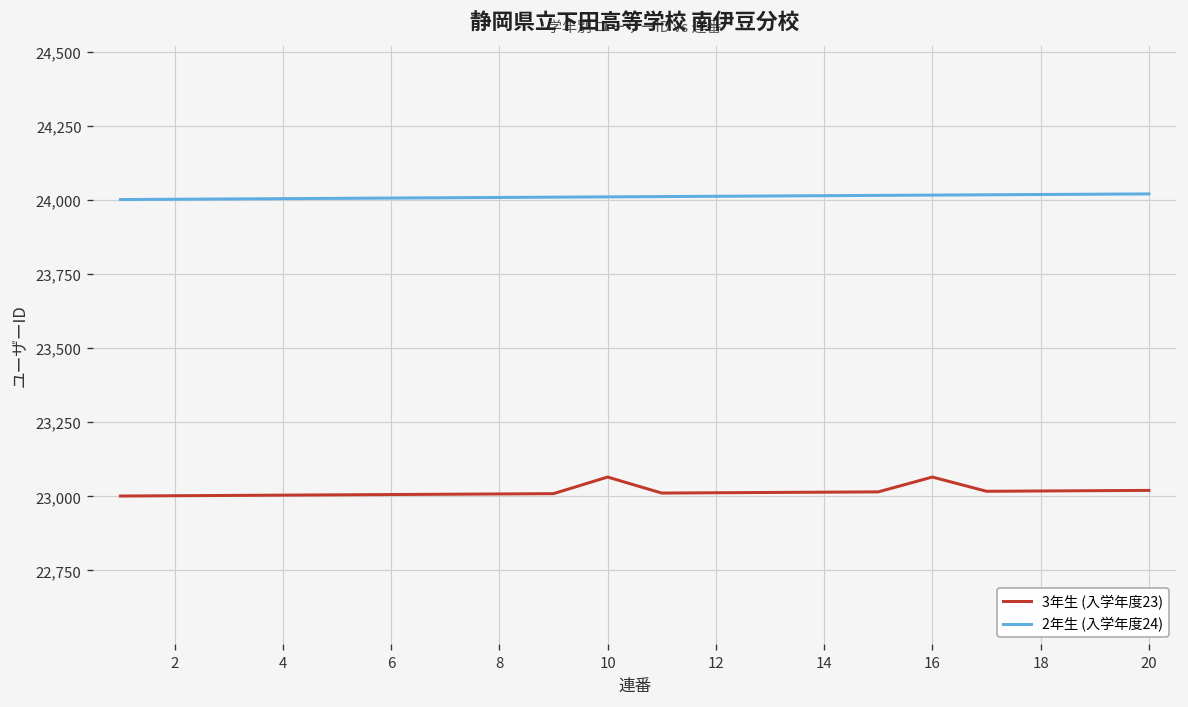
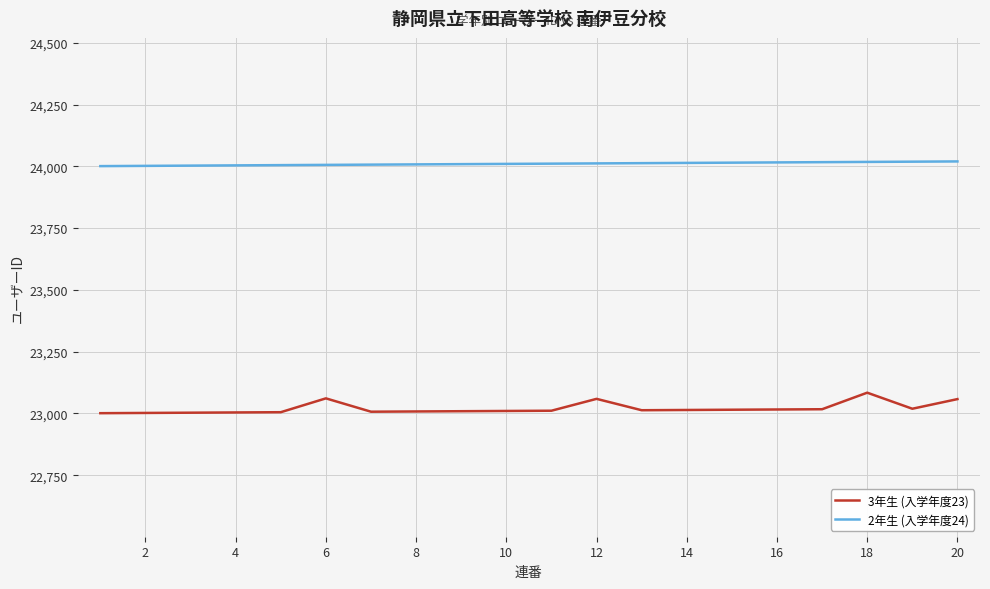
  {
    "3年生 (入学年度23)": {
      "2": "23,000",
      "4": "23,000",
-     "6": "23,010",
+     "6": "23,060",
      "8": "23,010",
-     "10": "23,070",
-     "12": "23,010",
+     "10": "23,010",
+     "12": "23,060",
      "14": "23,010",
-     "16": "23,070",
-     "18": "23,020",
-     "20": "23,020"
+     "16": "23,020",
+     "18": "23,080",
+     "20": "23,060"
    },
    "2年生 (入学年度24)": {
      "2": "24,000",
      "4": "24,000",
      "6": "24,010",
      "8": "24,010",
      "10": "24,010",
      "12": "24,010",
      "14": "24,010",
      "16": "24,020",
      "18": "24,020",
      "20": "24,020"
    }
  }
